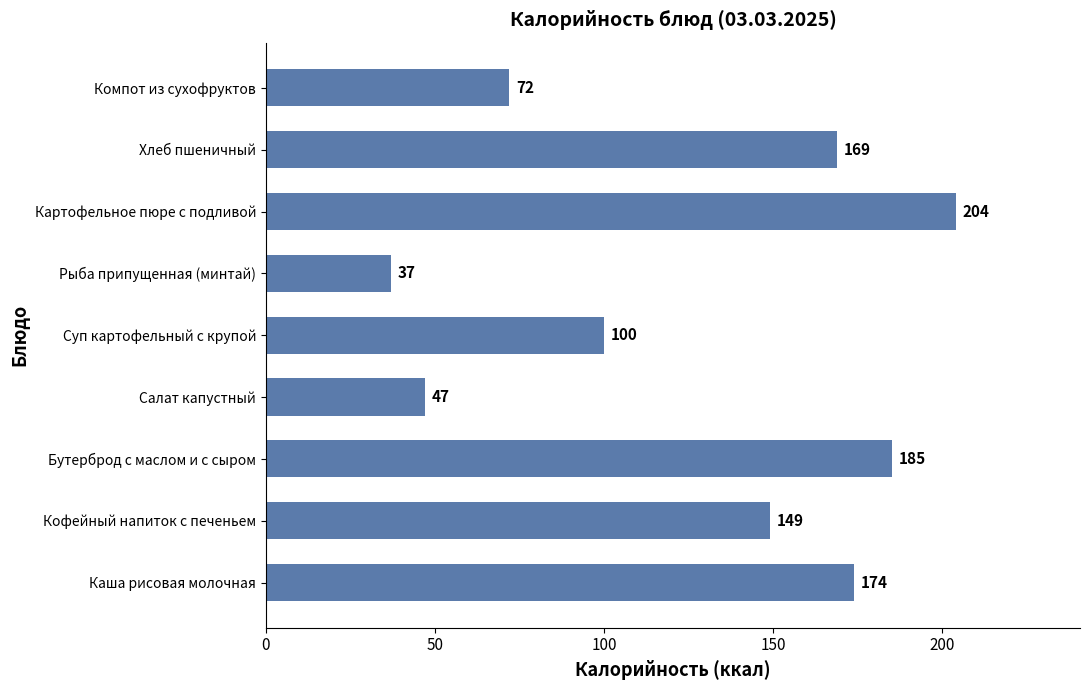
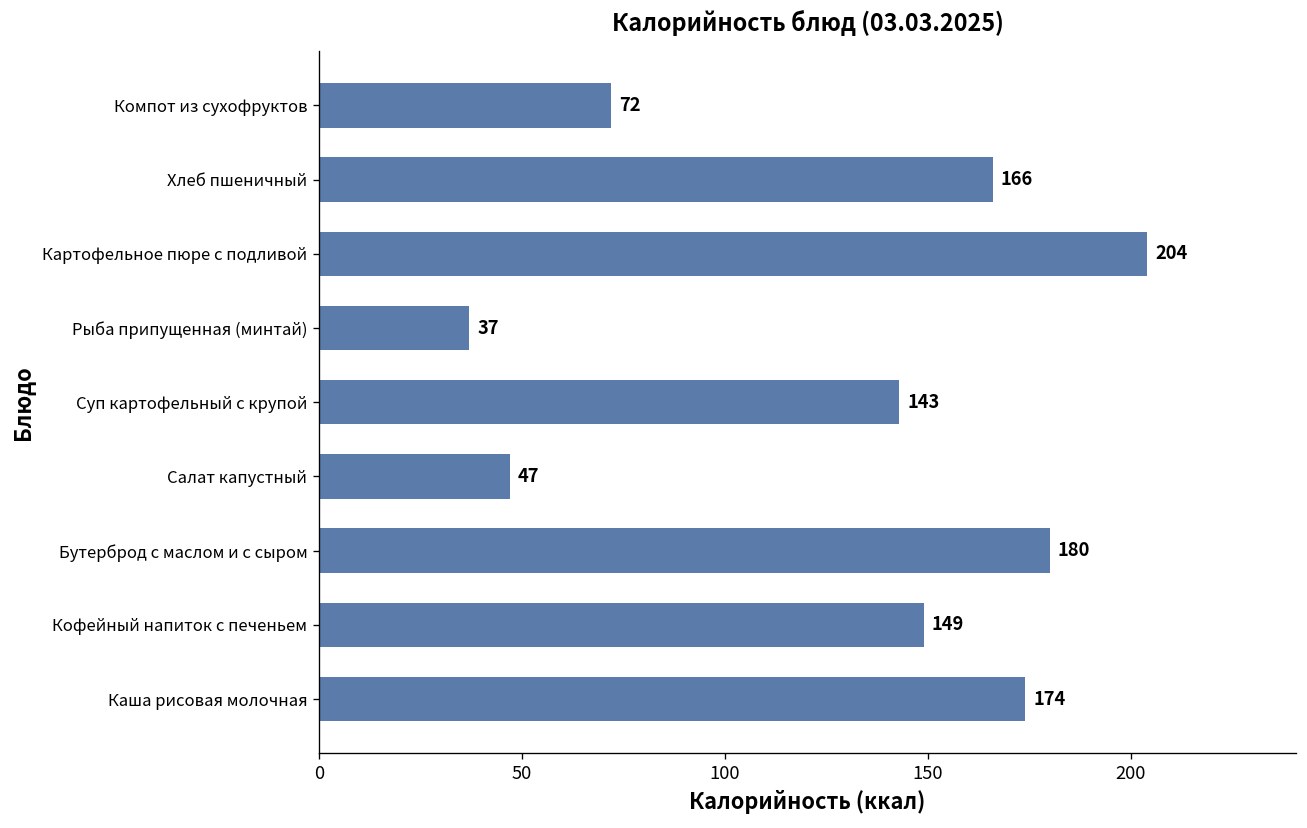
  {
    "Компот из сухофруктов": 72,
-   "Хлеб пшеничный": 169,
+   "Хлеб пшеничный": 166,
    "Картофельное пюре с подливой": 204,
    "Рыба припущенная (минтай)": 37,
-   "Суп картофельный с крупой": 100,
+   "Суп картофельный с крупой": 143,
    "Салат капустный": 47,
-   "Бутерброд с маслом и с сыром": 185,
+   "Бутерброд с маслом и с сыром": 180,
    "Кофейный напиток с печеньем": 149,
    "Каша рисовая молочная": 174
  }
